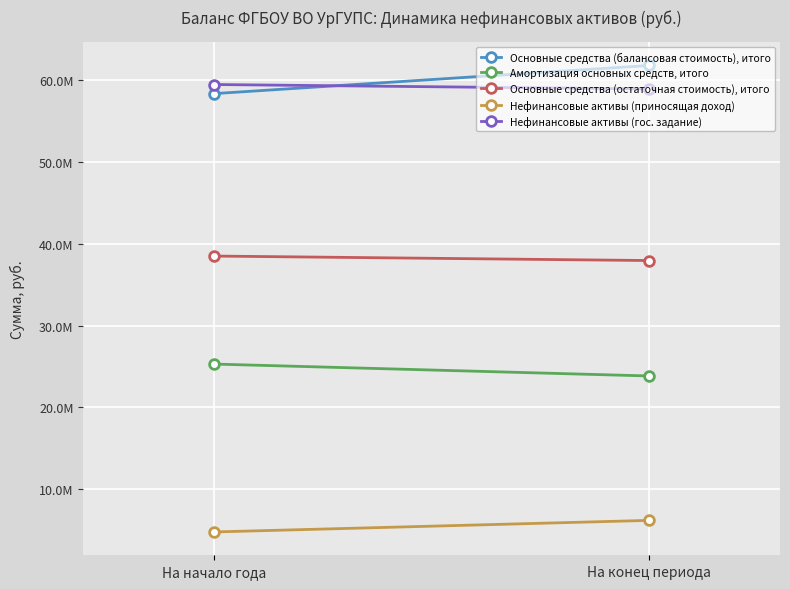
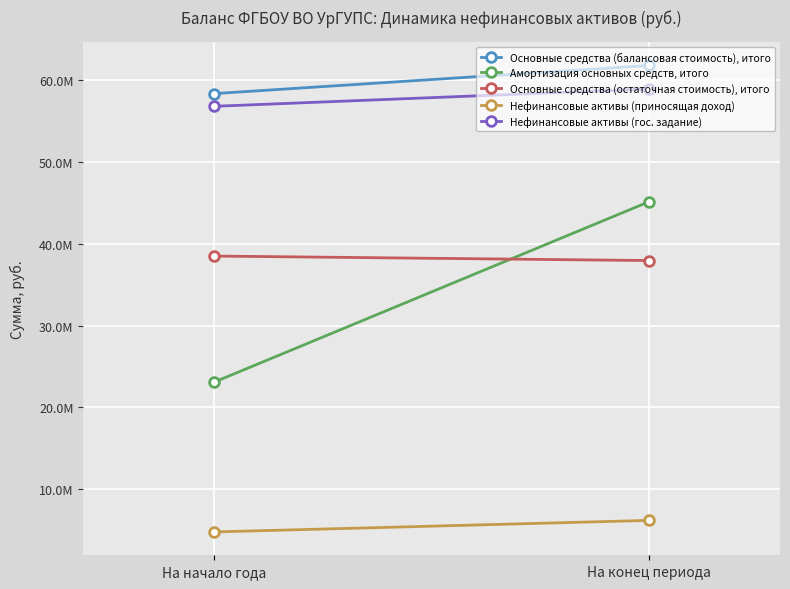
  {
    "Основные средства (балансовая стоимость), итого": {
      "На начало года": 58000000
    },
    "Амортизация основных средств, итого": {
-     "На начало года": 25000000,
-     "На конец периода": 24000000
+     "На начало года": 23000000,
+     "На конец периода": 45000000
    },
    "Основные средства (остаточная стоимость), итого": {
      "На начало года": 39000000,
      "На конец периода": 38000000
    },
    "Нефинансовые активы (приносящая доход)": {
      "На начало года": 5000000,
      "На конец периода": 6000000
    },
    "Нефинансовые активы (гос. задание)": {
-     "На начало года": 59000000
+     "На начало года": 57000000
    }
  }
